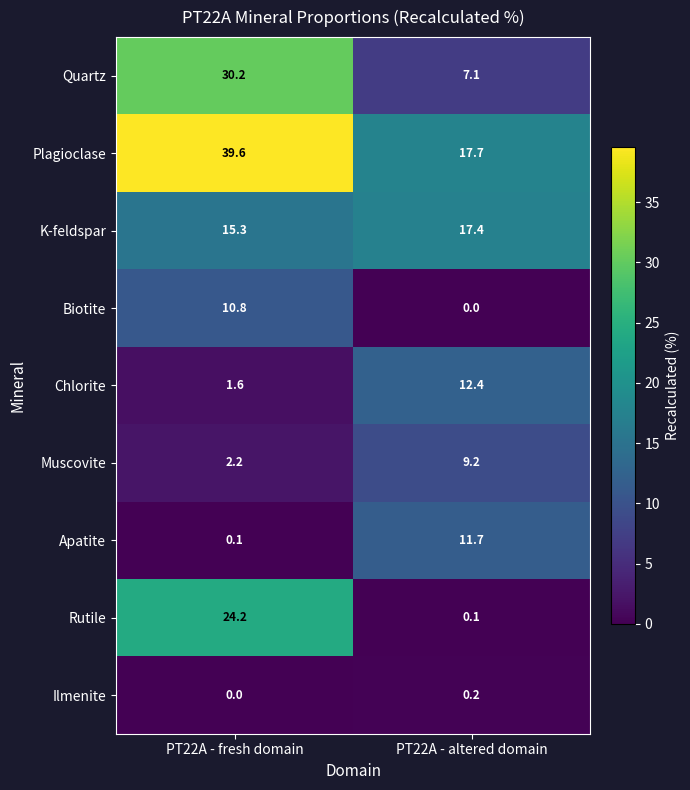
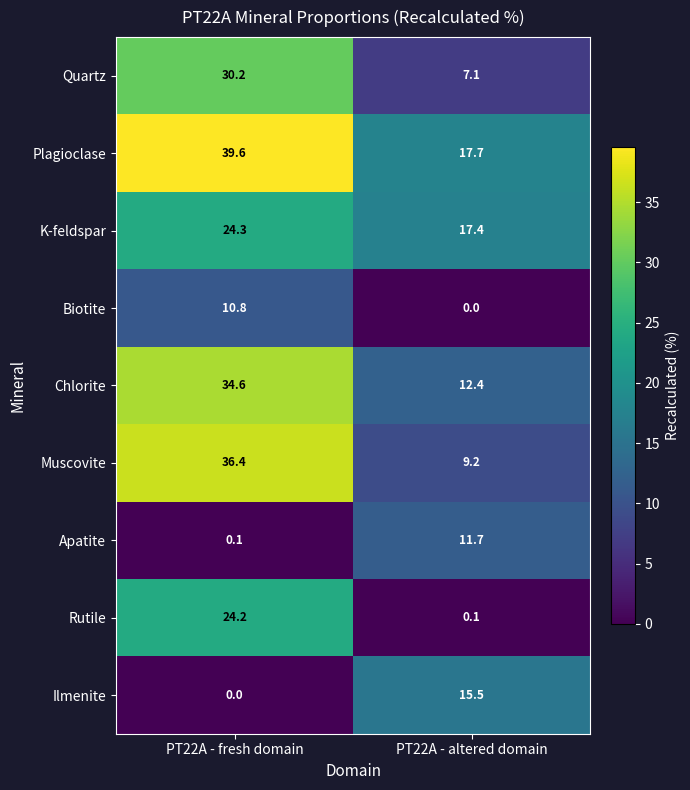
  {
    "Quartz": {
      "PT22A - fresh domain": 30.2,
      "PT22A - altered domain": 7.1
    },
    "Plagioclase": {
      "PT22A - fresh domain": 39.6,
      "PT22A - altered domain": 17.7
    },
    "K-feldspar": {
-     "PT22A - fresh domain": 15.3,
+     "PT22A - fresh domain": 24.3,
      "PT22A - altered domain": 17.4
    },
    "Biotite": {
      "PT22A - fresh domain": 10.8,
      "PT22A - altered domain": 0.0
    },
    "Chlorite": {
-     "PT22A - fresh domain": 1.6,
+     "PT22A - fresh domain": 34.6,
      "PT22A - altered domain": 12.4
    },
    "Muscovite": {
-     "PT22A - fresh domain": 2.2,
+     "PT22A - fresh domain": 36.4,
      "PT22A - altered domain": 9.2
    },
    "Apatite": {
      "PT22A - fresh domain": 0.1,
      "PT22A - altered domain": 11.7
    },
    "Rutile": {
      "PT22A - fresh domain": 24.2,
      "PT22A - altered domain": 0.1
    },
    "Ilmenite": {
      "PT22A - fresh domain": 0.0,
-     "PT22A - altered domain": 0.2
+     "PT22A - altered domain": 15.5
    }
  }
